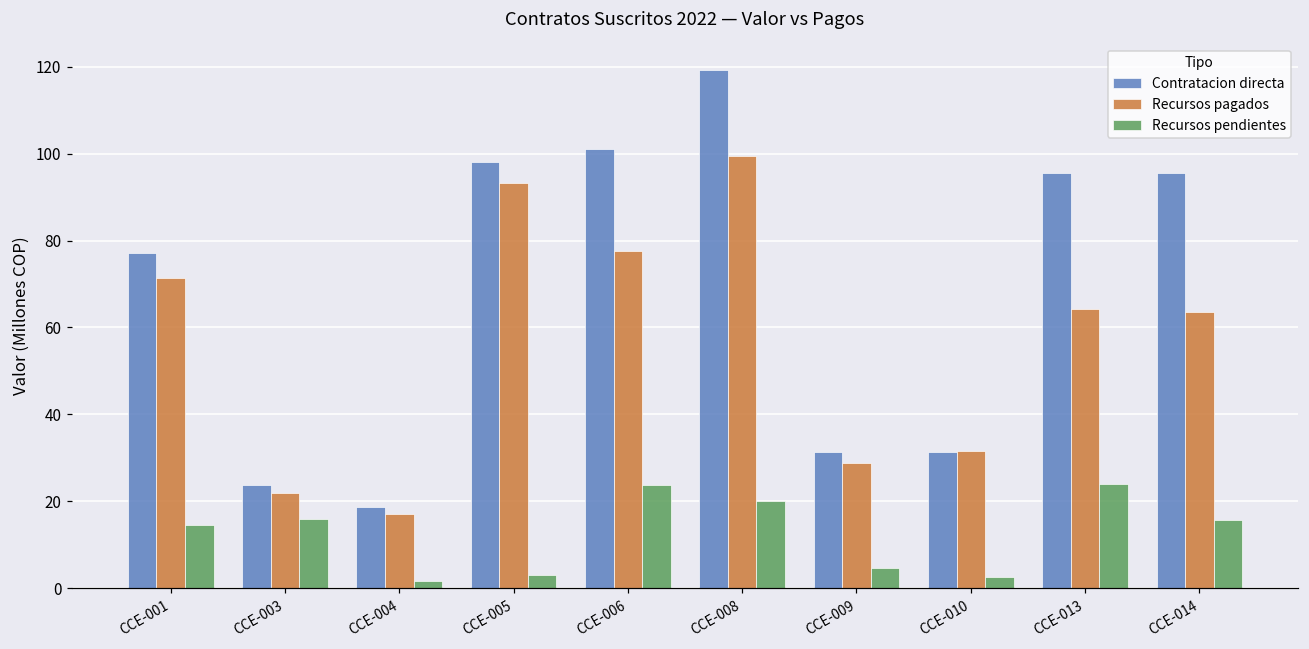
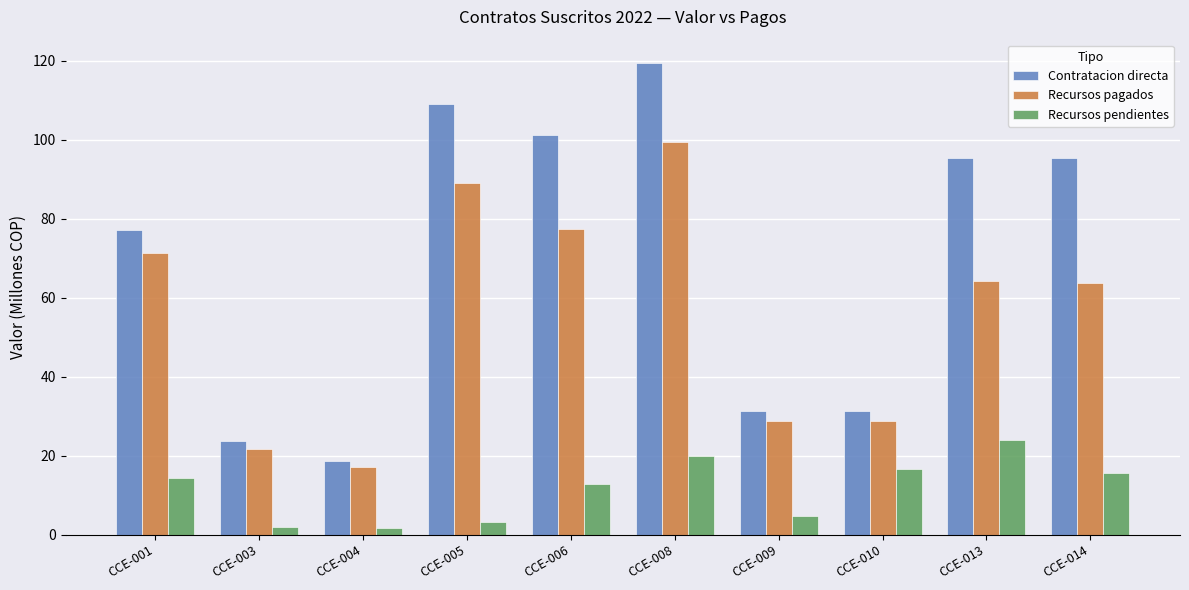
  {
    "Contratacion directa": {
      "CCE-001": 77,
      "CCE-003": 24,
      "CCE-004": 19,
-     "CCE-005": 98,
+     "CCE-005": 109,
      "CCE-006": 101,
      "CCE-008": 119,
      "CCE-009": 31,
      "CCE-010": 31,
      "CCE-013": 95,
      "CCE-014": 95
    },
    "Recursos pagados": {
      "CCE-001": 71,
      "CCE-003": 22,
      "CCE-004": 17,
-     "CCE-005": 93,
+     "CCE-005": 89,
      "CCE-006": 77,
      "CCE-008": 99,
      "CCE-009": 29,
-     "CCE-010": 32,
+     "CCE-010": 29,
      "CCE-013": 64,
      "CCE-014": 64
    },
    "Recursos pendientes": {
      "CCE-001": 14,
-     "CCE-003": 16,
+     "CCE-003": 2,
      "CCE-004": 2,
      "CCE-005": 3,
-     "CCE-006": 24,
+     "CCE-006": 13,
      "CCE-008": 20,
      "CCE-009": 5,
-     "CCE-010": 3,
+     "CCE-010": 17,
      "CCE-013": 24,
      "CCE-014": 16
    }
  }
